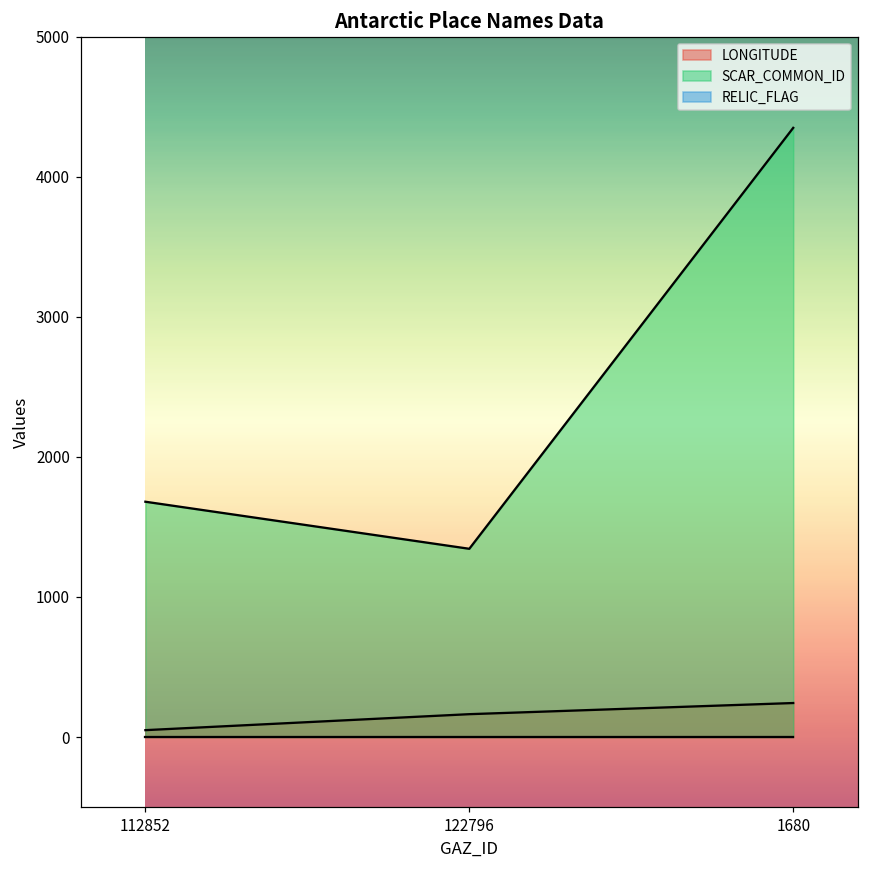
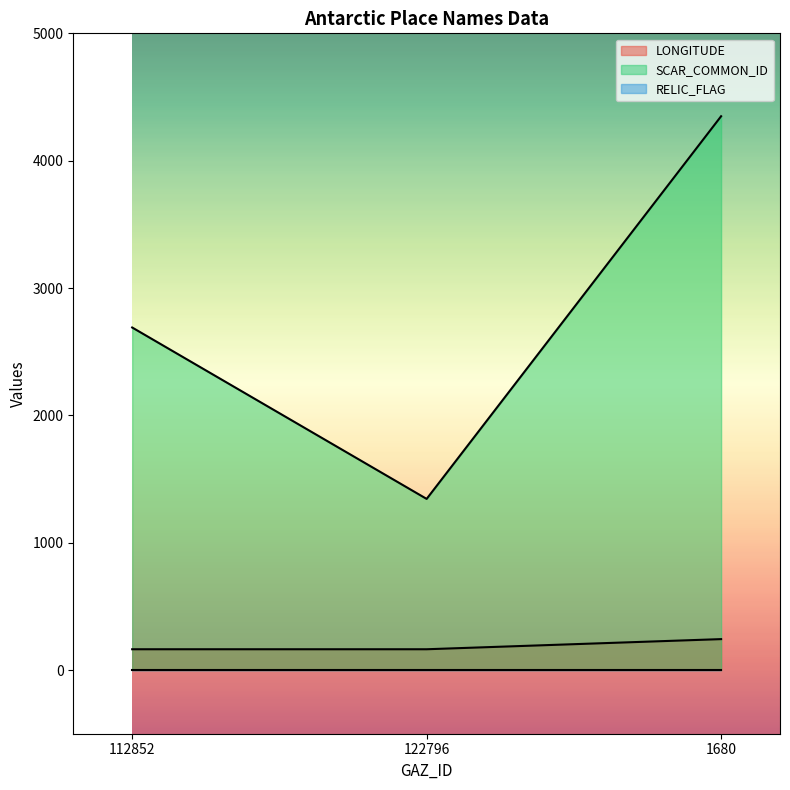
  {
    "LONGITUDE": {
-     "112852": 50,
+     "112852": 160,
      "122796": 160,
      "1680": 240
    },
    "SCAR_COMMON_ID": {
-     "112852": 1680,
+     "112852": 2690,
      "122796": 1340,
      "1680": 4350
    },
    "RELIC_FLAG": {
      "112852": 0,
      "122796": 0,
      "1680": 0
    }
  }
